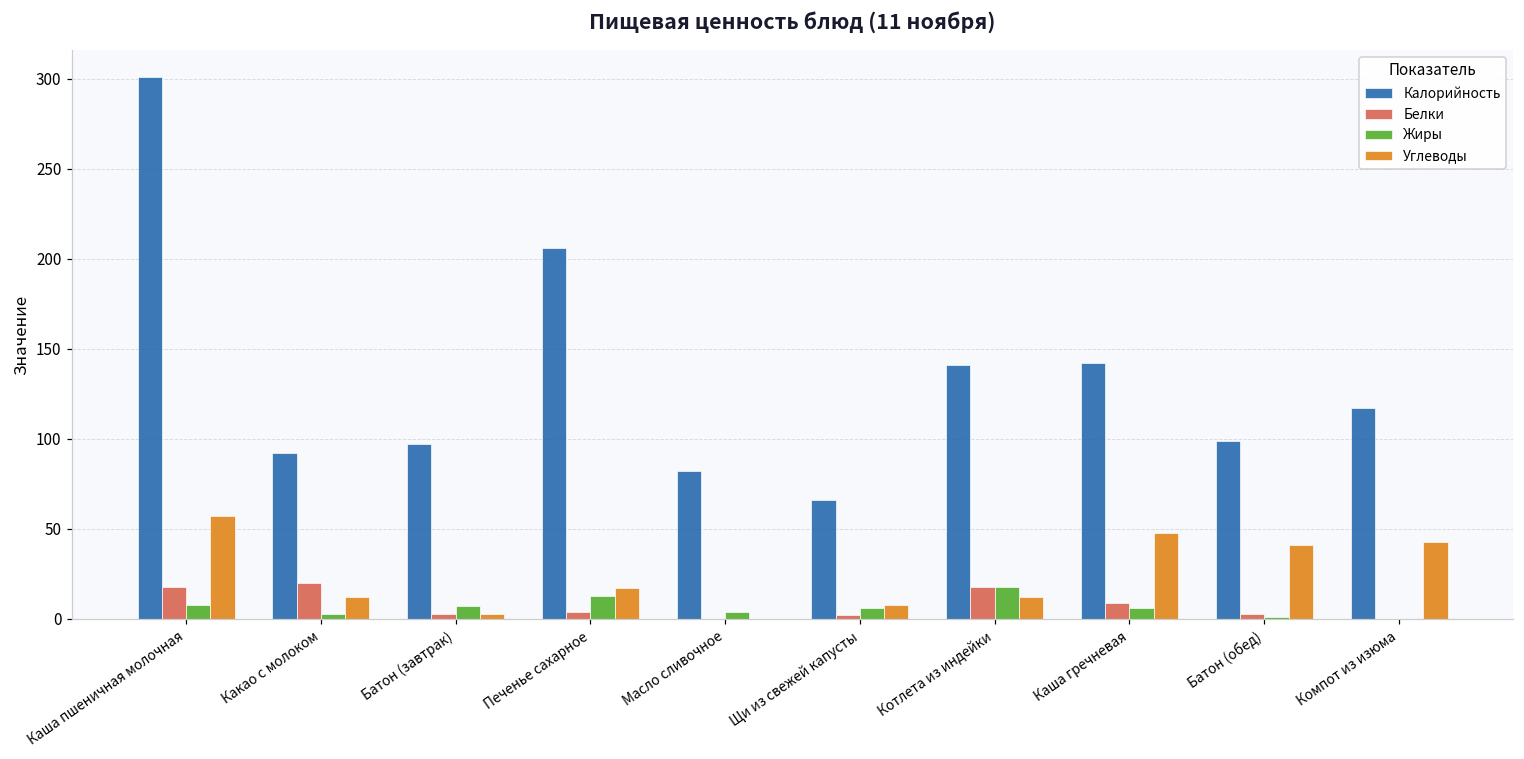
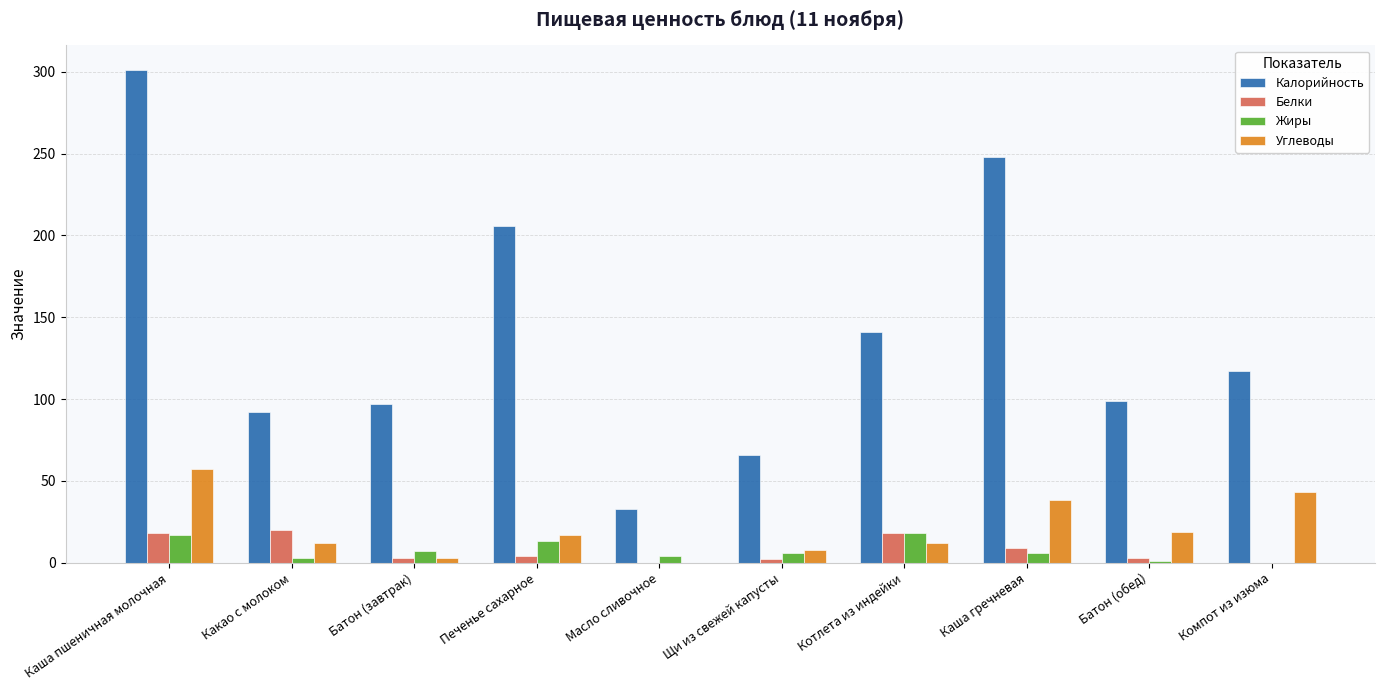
  {
    "Калорийность": {
      "Каша пшеничная молочная": 301,
      "Какао с молоком": 92,
      "Батон (завтрак)": 97,
      "Печенье сахарное": 206,
-     "Масло сливочное": 82,
+     "Масло сливочное": 33,
      "Щи из свежей капусты": 66,
      "Котлета из индейки": 141,
-     "Каша гречневая": 142,
+     "Каша гречневая": 248,
      "Батон (обед)": 99,
      "Компот из изюма": 117
    },
    "Белки": {
      "Каша пшеничная молочная": 18,
      "Какао с молоком": 20,
      "Батон (завтрак)": 3,
      "Печенье сахарное": 4,
      "Масло сливочное": 0,
      "Щи из свежей капусты": 2,
      "Котлета из индейки": 18,
      "Каша гречневая": 9,
      "Батон (обед)": 3,
      "Компот из изюма": 0
    },
    "Жиры": {
-     "Каша пшеничная молочная": 8,
+     "Каша пшеничная молочная": 17,
      "Какао с молоком": 3,
      "Батон (завтрак)": 7,
      "Печенье сахарное": 13,
      "Масло сливочное": 4,
      "Щи из свежей капусты": 6,
      "Котлета из индейки": 18,
      "Каша гречневая": 6,
      "Компот из изюма": 0
    },
    "Углеводы": {
      "Каша пшеничная молочная": 57,
      "Какао с молоком": 12,
      "Батон (завтрак)": 3,
      "Печенье сахарное": 17,
      "Масло сливочное": 0,
      "Щи из свежей капусты": 8,
      "Котлета из индейки": 12,
-     "Каша гречневая": 48,
-     "Батон (обед)": 41,
+     "Каша гречневая": 38,
+     "Батон (обед)": 19,
      "Компот из изюма": 43
    }
  }
